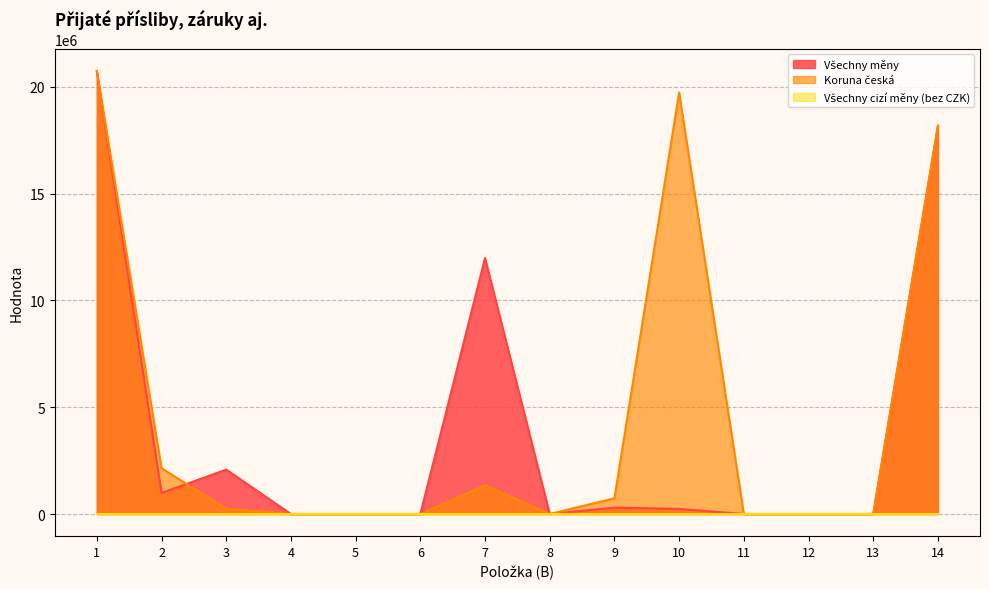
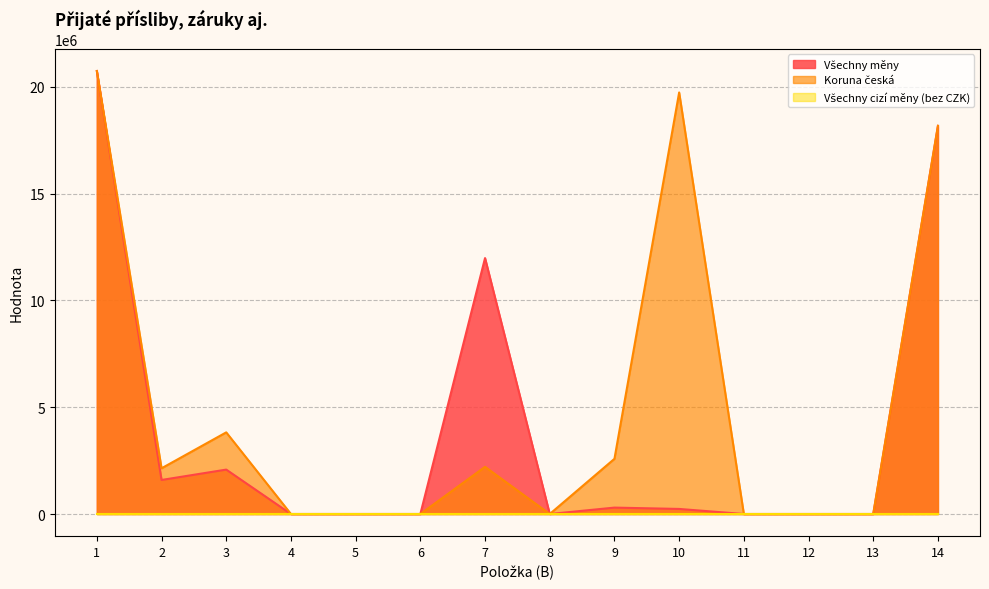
  {
    "Všechny měny": {
-     "2": 1000000,
+     "2": 1600000,
      "3": 2100000,
      "7": 12000000,
      "9": 300000,
      "10": 200000
    },
    "Koruna česká": {
      "2": 2100000,
-     "3": 200000,
-     "7": 1300000,
-     "9": 700000,
+     "3": 3800000,
+     "7": 2200000,
+     "9": 2600000,
      "10": 19700000
    },
    "Všechny cizí měny (bez CZK)": {
      "1": 0,
      "2": 0,
      "3": 0,
      "7": 0,
      "9": 0,
      "10": 0,
      "14": 0
    }
  }
